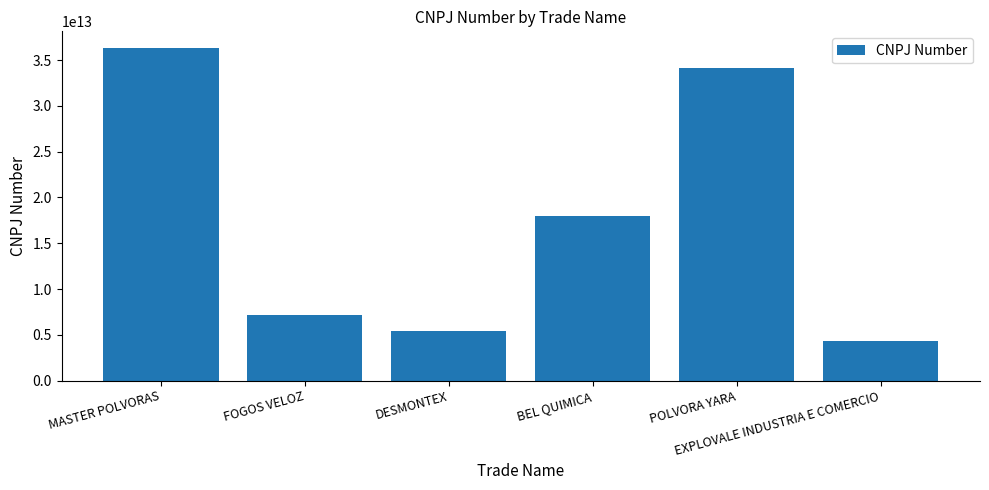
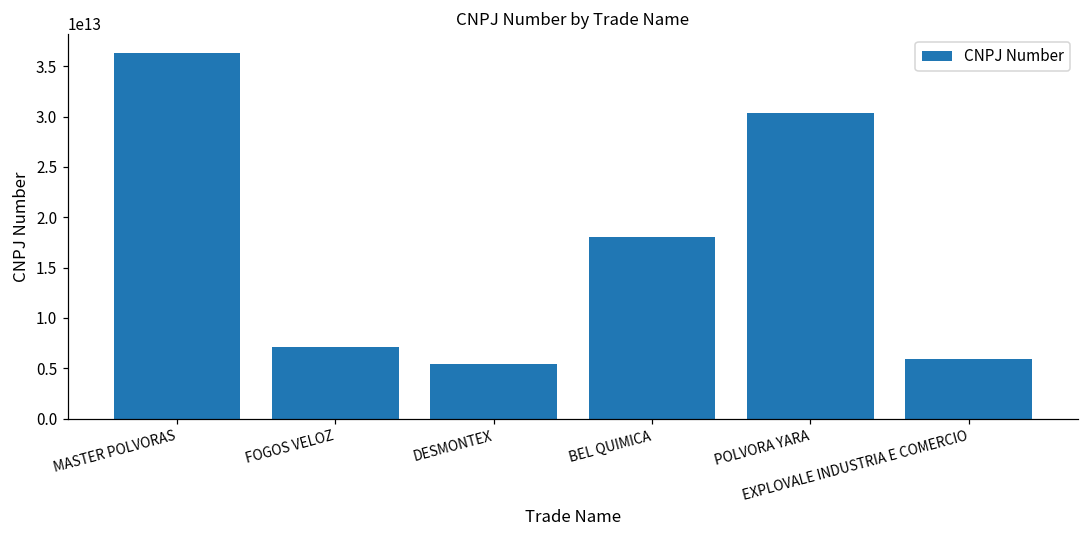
  {
    "MASTER POLVORAS": 36000000000000,
    "FOGOS VELOZ": 7000000000000,
    "DESMONTEX": 5000000000000,
    "BEL QUIMICA": 18000000000000,
-   "POLVORA YARA": 34000000000000,
-   "EXPLOVALE INDUSTRIA E COMERCIO": 4000000000000
+   "POLVORA YARA": 30000000000000,
+   "EXPLOVALE INDUSTRIA E COMERCIO": 6000000000000
  }
